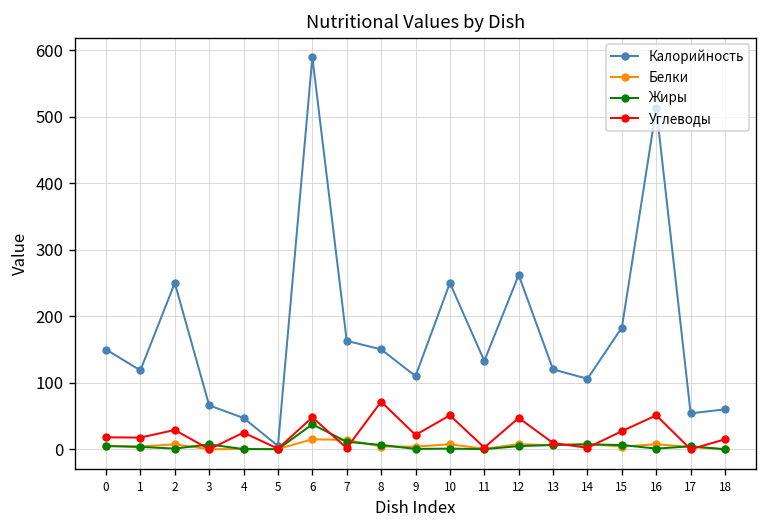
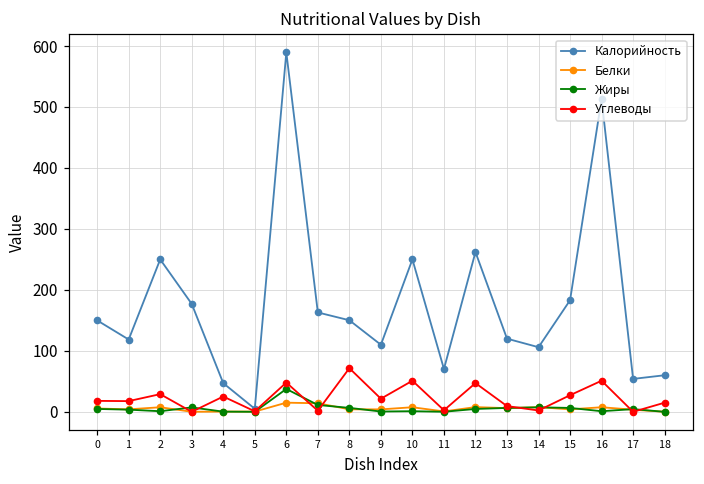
  {
    "Калорийность": {
      "0": 150,
      "1": 120,
      "2": 250,
-     "3": 70,
+     "3": 180,
      "4": 50,
      "6": 590,
      "7": 160,
      "8": 150,
      "9": 110,
      "10": 250,
-     "11": 130,
+     "11": 70,
      "12": 260,
      "13": 120,
      "14": 110,
      "15": 180,
      "17": 50,
      "18": 60
    },
    "Белки": {
      "2": 10,
      "6": 20,
      "10": 10,
      "16": 10
    },
    "Жиры": {
      "2": 0,
      "3": 10,
      "6": 40,
      "10": 0,
      "16": 0
    },
    "Углеводы": {
      "0": 20,
      "1": 20,
      "2": 30,
      "4": 30,
      "6": 50,
      "7": 0,
      "8": 70,
      "9": 20,
      "10": 50,
      "12": 50,
      "14": 0,
      "15": 30,
      "16": 50,
      "18": 20
    }
  }
